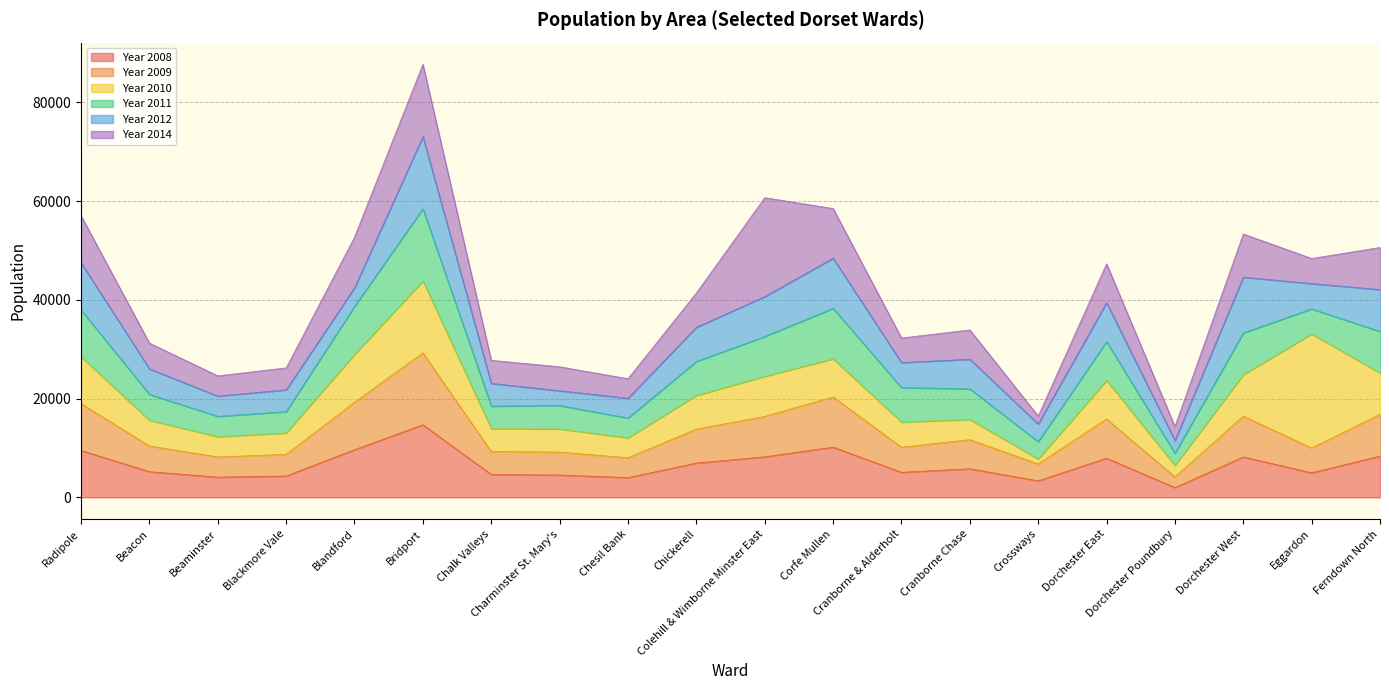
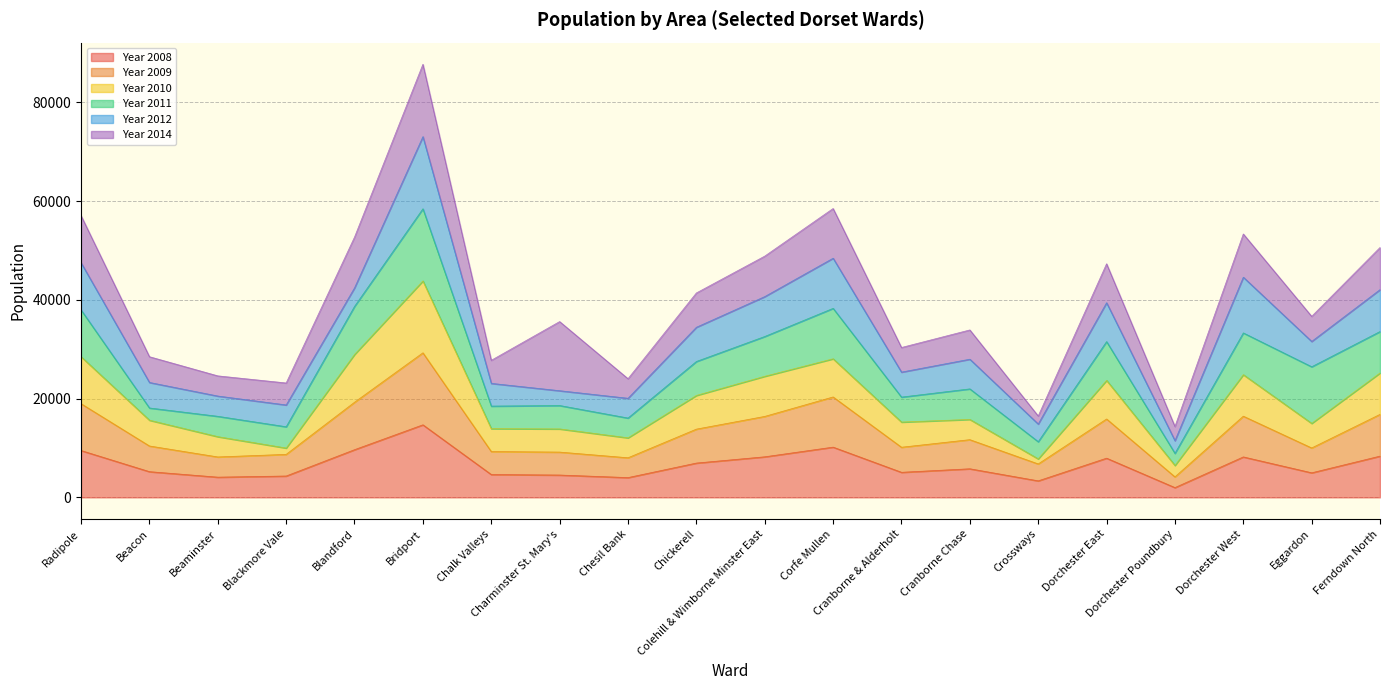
  {
    "Year 2010": {
      "Radipole": 10000,
      "Beacon": 5000,
      "Beaminster": 4000,
-     "Blackmore Vale": 4000,
+     "Blackmore Vale": 1000,
      "Blandford": 10000,
      "Bridport": 15000,
      "Chalk Valleys": 5000,
      "Charminster St. Mary's": 5000,
      "Chesil Bank": 4000,
      "Chickerell": 7000,
      "Colehill & Wimborne Minster East": 8000,
      "Corfe Mullen": 8000,
      "Cranborne & Alderholt": 5000,
      "Cranborne Chase": 4000,
      "Crossways": 1000,
      "Dorchester East": 8000,
      "Dorchester Poundbury": 2000,
      "Dorchester West": 8000,
-     "Eggardon": 23000,
+     "Eggardon": 5000,
      "Ferndown North": 8000
    },
    "Year 2011": {
      "Radipole": 9000,
-     "Beacon": 5000,
+     "Beacon": 2000,
      "Beaminster": 4000,
      "Blackmore Vale": 4000,
      "Blandford": 10000,
      "Bridport": 15000,
      "Chalk Valleys": 5000,
      "Charminster St. Mary's": 5000,
      "Chesil Bank": 4000,
      "Chickerell": 7000,
      "Colehill & Wimborne Minster East": 8000,
      "Corfe Mullen": 10000,
-     "Cranborne & Alderholt": 7000,
+     "Cranborne & Alderholt": 5000,
      "Cranborne Chase": 6000,
      "Crossways": 3000,
      "Dorchester East": 8000,
      "Dorchester Poundbury": 2000,
      "Dorchester West": 8000,
-     "Eggardon": 5000,
+     "Eggardon": 11000,
      "Ferndown North": 8000
    },
    "Year 2012": {
      "Radipole": 10000,
      "Beacon": 5000,
      "Beaminster": 4000,
      "Blackmore Vale": 4000,
      "Blandford": 4000,
      "Bridport": 15000,
      "Chalk Valleys": 5000,
      "Charminster St. Mary's": 3000,
      "Chesil Bank": 4000,
      "Chickerell": 7000,
      "Colehill & Wimborne Minster East": 8000,
      "Corfe Mullen": 10000,
      "Cranborne & Alderholt": 5000,
      "Cranborne Chase": 6000,
      "Crossways": 4000,
      "Dorchester East": 8000,
      "Dorchester Poundbury": 3000,
      "Dorchester West": 11000,
      "Eggardon": 5000,
      "Ferndown North": 8000
    },
    "Year 2014": {
      "Radipole": 10000,
      "Beacon": 5000,
      "Beaminster": 4000,
      "Blackmore Vale": 4000,
      "Blandford": 10000,
      "Bridport": 15000,
      "Chalk Valleys": 5000,
-     "Charminster St. Mary's": 5000,
+     "Charminster St. Mary's": 14000,
      "Chesil Bank": 4000,
      "Chickerell": 7000,
-     "Colehill & Wimborne Minster East": 20000,
+     "Colehill & Wimborne Minster East": 8000,
      "Corfe Mullen": 10000,
      "Cranborne & Alderholt": 5000,
      "Cranborne Chase": 6000,
      "Crossways": 2000,
      "Dorchester East": 8000,
      "Dorchester Poundbury": 3000,
      "Dorchester West": 9000,
      "Eggardon": 5000,
      "Ferndown North": 9000
    }
  }
